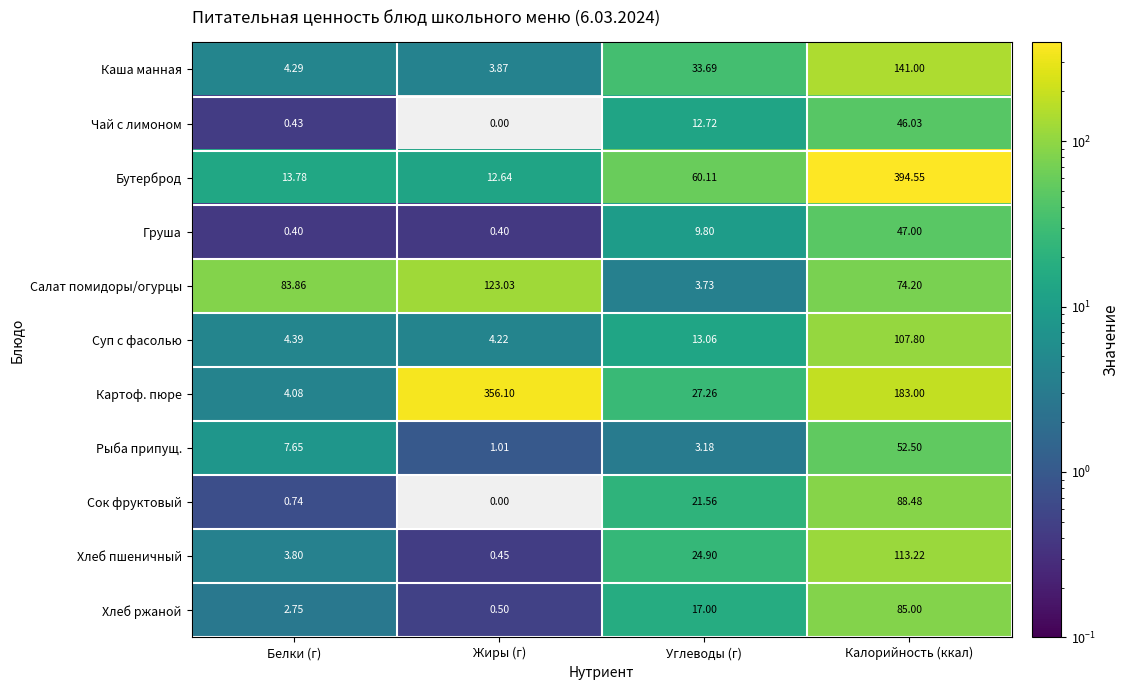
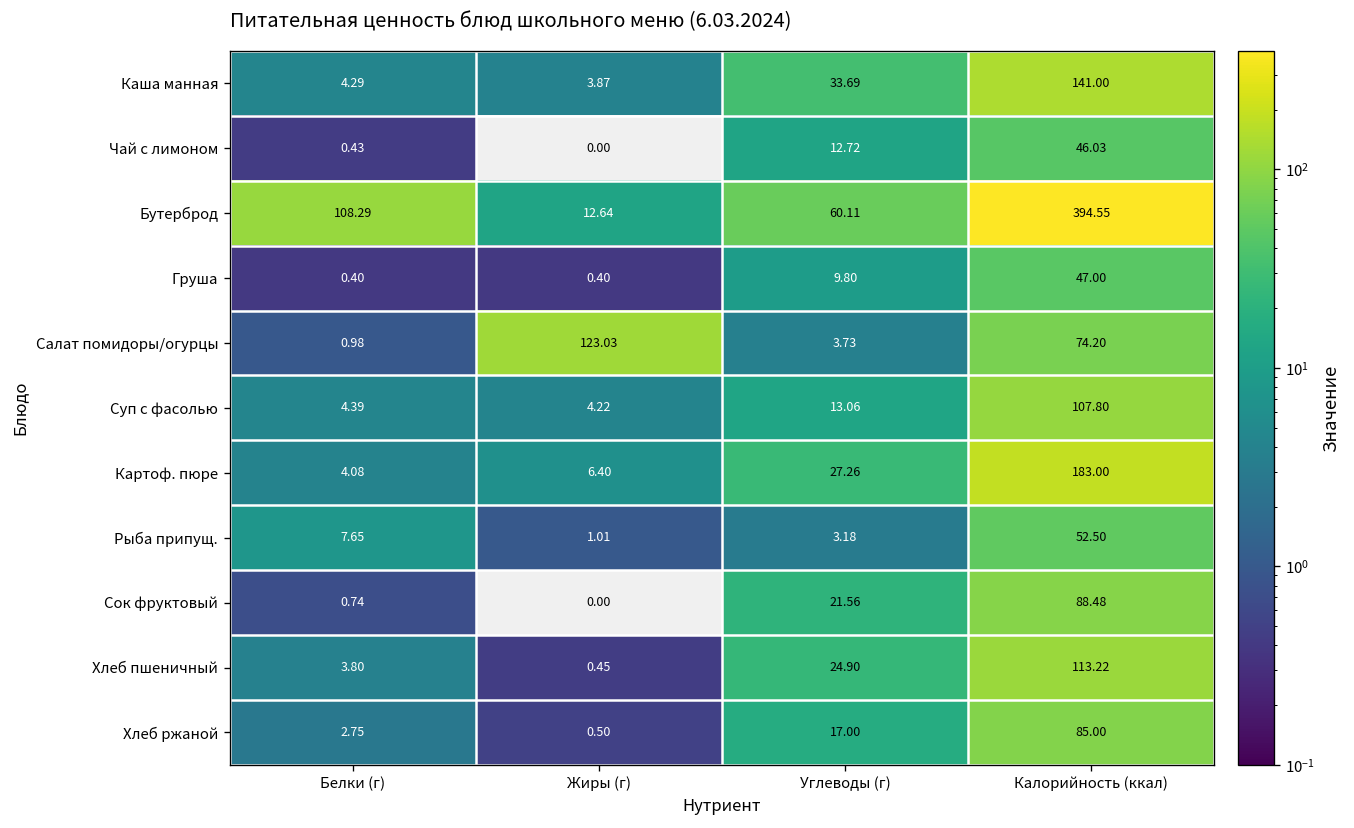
  {
    "Каша манная": {
      "Белки (г)": 4.29,
      "Жиры (г)": 3.87,
      "Углеводы (г)": 33.69,
      "Калорийность (ккал)": 141.00
    },
    "Чай с лимоном": {
      "Белки (г)": 0.43,
      "Жиры (г)": 0.00,
      "Углеводы (г)": 12.72,
      "Калорийность (ккал)": 46.03
    },
    "Бутерброд": {
-     "Белки (г)": 13.78,
+     "Белки (г)": 108.29,
      "Жиры (г)": 12.64,
      "Углеводы (г)": 60.11,
      "Калорийность (ккал)": 394.55
    },
    "Груша": {
      "Белки (г)": 0.40,
      "Жиры (г)": 0.40,
      "Углеводы (г)": 9.80,
      "Калорийность (ккал)": 47.00
    },
    "Салат помидоры/огурцы": {
-     "Белки (г)": 83.86,
+     "Белки (г)": 0.98,
      "Жиры (г)": 123.03,
      "Углеводы (г)": 3.73,
      "Калорийность (ккал)": 74.20
    },
    "Суп с фасолью": {
      "Белки (г)": 4.39,
      "Жиры (г)": 4.22,
      "Углеводы (г)": 13.06,
      "Калорийность (ккал)": 107.80
    },
    "Картоф. пюре": {
      "Белки (г)": 4.08,
-     "Жиры (г)": 356.10,
+     "Жиры (г)": 6.40,
      "Углеводы (г)": 27.26,
      "Калорийность (ккал)": 183.00
    },
    "Рыба припущ.": {
      "Белки (г)": 7.65,
      "Жиры (г)": 1.01,
      "Углеводы (г)": 3.18,
      "Калорийность (ккал)": 52.50
    },
    "Сок фруктовый": {
      "Белки (г)": 0.74,
      "Жиры (г)": 0.00,
      "Углеводы (г)": 21.56,
      "Калорийность (ккал)": 88.48
    },
    "Хлеб пшеничный": {
      "Белки (г)": 3.80,
      "Жиры (г)": 0.45,
      "Углеводы (г)": 24.90,
      "Калорийность (ккал)": 113.22
    },
    "Хлеб ржаной": {
      "Белки (г)": 2.75,
      "Жиры (г)": 0.50,
      "Углеводы (г)": 17.00,
      "Калорийность (ккал)": 85.00
    }
  }
